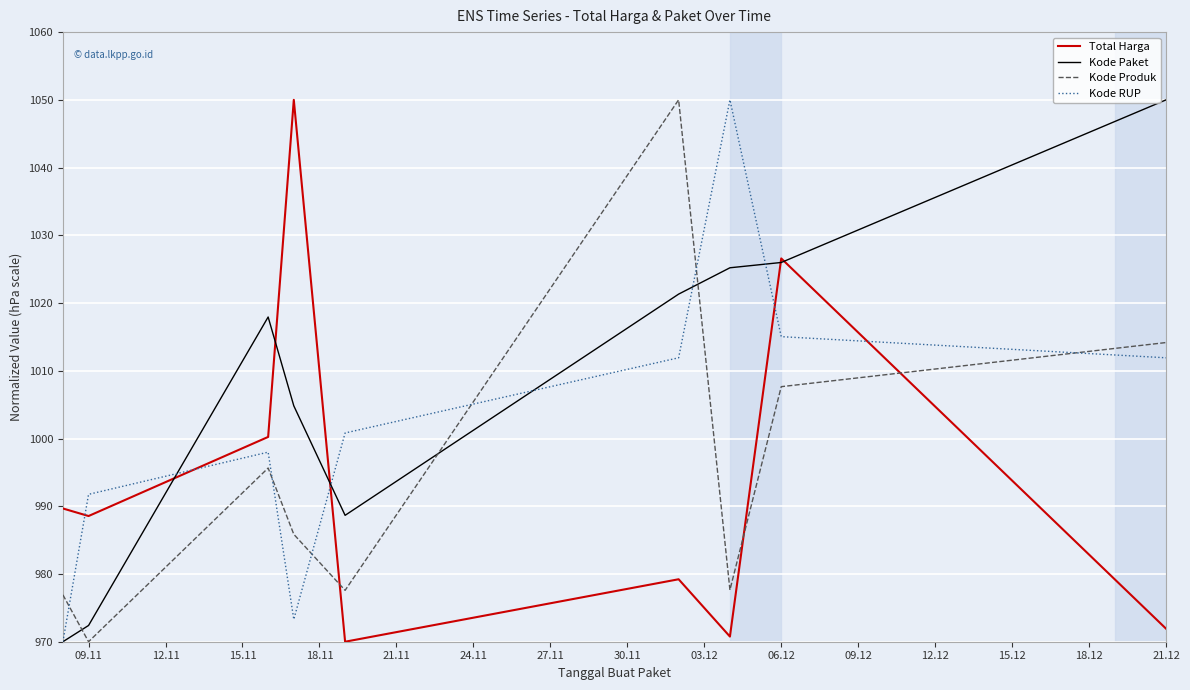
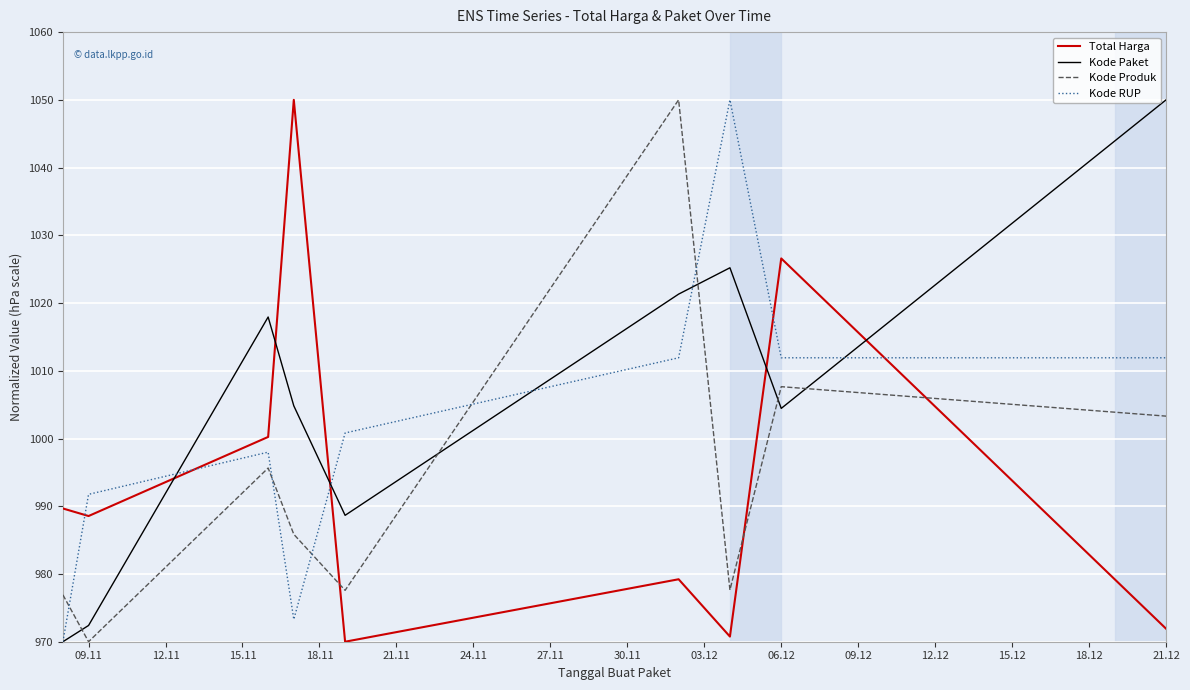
  {
    "Total Harga": {
      "09.11": 989,
      "06.12": 1027,
      "21.12": 972
    },
    "Kode Paket": {
      "09.11": 972,
-     "06.12": 1026,
+     "06.12": 1004,
      "21.12": 1050
    },
    "Kode Produk": {
      "09.11": 970,
      "06.12": 1008,
-     "21.12": 1014
+     "21.12": 1003
    },
    "Kode RUP": {
      "09.11": 992,
-     "06.12": 1015,
+     "06.12": 1012,
      "21.12": 1012
    }
  }
